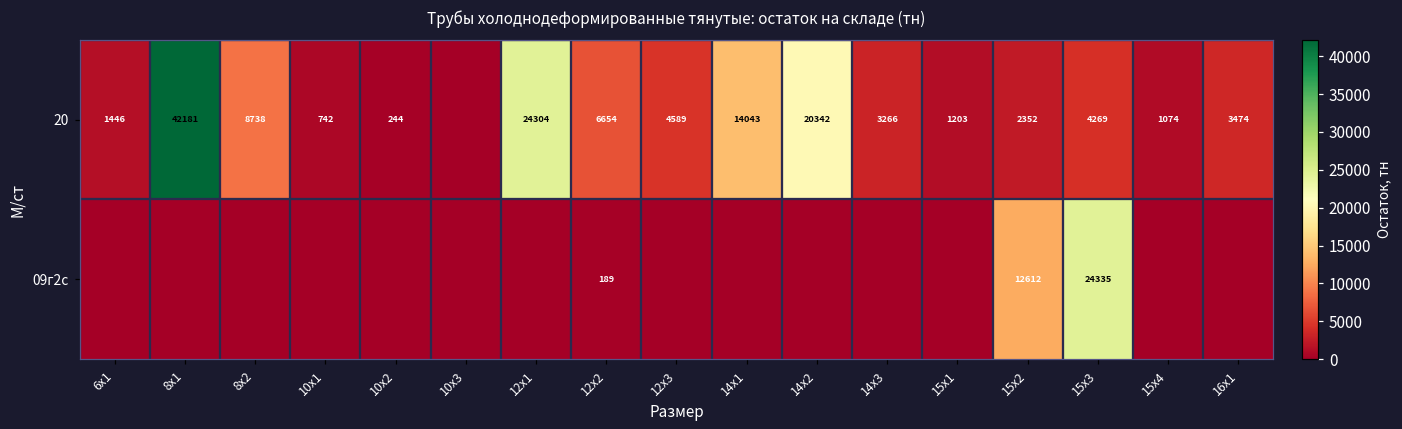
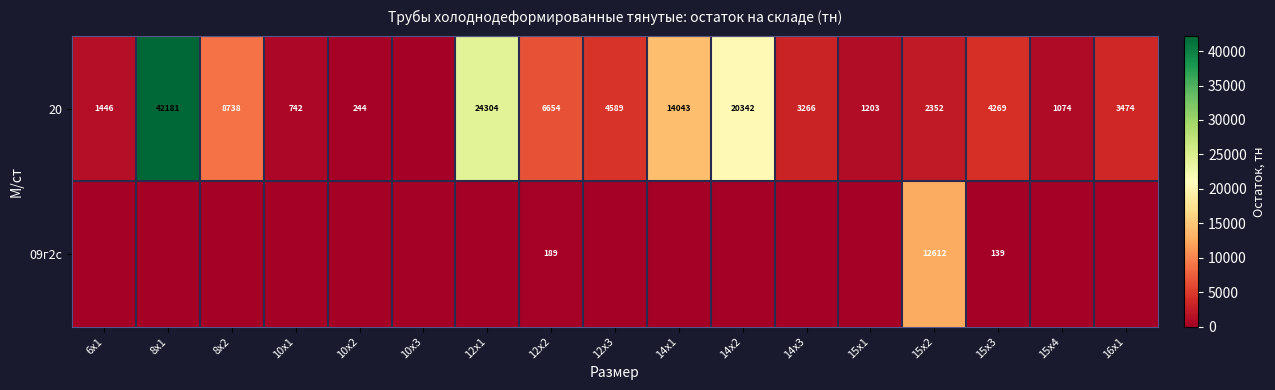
  {
    "20": {
      "6х1": 1446,
      "8х1": 42181,
      "8х2": 8738,
      "10х1": 742,
      "10х2": 244,
      "12х1": 24304,
      "12х2": 6654,
      "12х3": 4589,
      "14х1": 14043,
      "14х2": 20342,
      "14х3": 3266,
      "15х1": 1203,
      "15х2": 2352,
      "15х3": 4269,
      "15х4": 1074,
      "16х1": 3474
    },
    "09г2с": {
      "12х2": 189,
      "15х2": 12612,
-     "15х3": 24335
+     "15х3": 139
    }
  }
